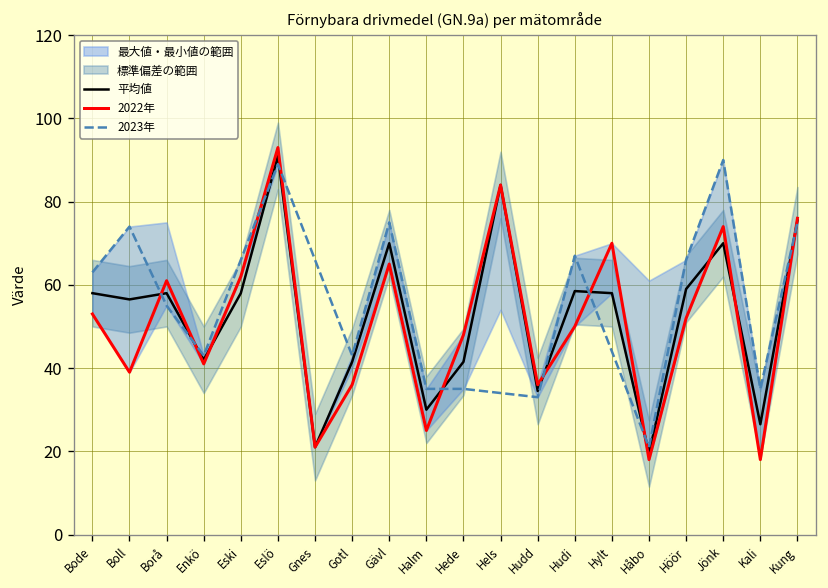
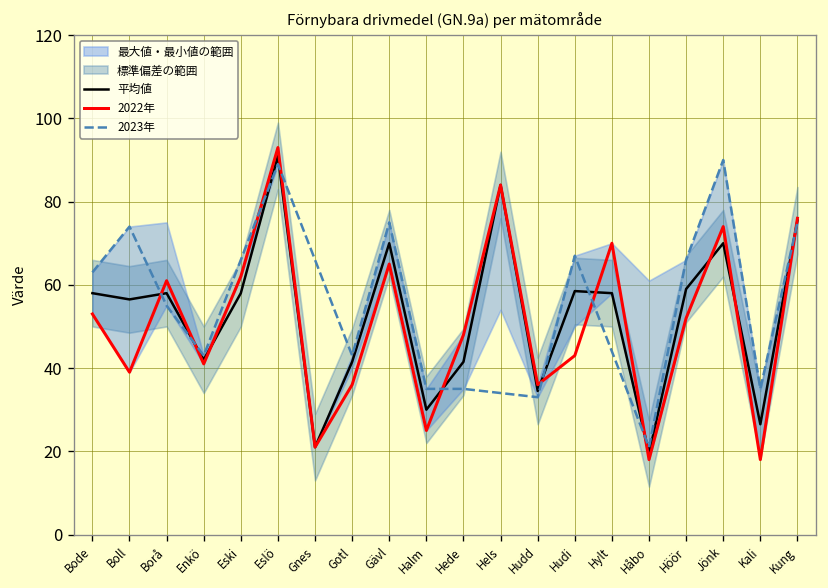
  {
    "平均値": {
      "Bode": 58,
      "Boll": 57,
      "Borå": 58,
      "Enkö": 42,
      "Eski": 58,
      "Eslö": 91,
      "Gotl": 42,
      "Gävl": 70,
      "Halm": 30,
      "Hede": 42,
      "Hudd": 35,
      "Hudi": 59,
      "Hylt": 58,
      "Håbo": 20,
      "Höör": 59,
      "Jönk": 70,
      "Kali": 27
    },
    "2022年": {
      "Bode": 53,
      "Boll": 39,
      "Borå": 61,
      "Enkö": 41,
      "Gotl": 36,
      "Gävl": 65,
      "Halm": 25,
-     "Hudi": 50,
+     "Hudi": 43,
      "Håbo": 18,
      "Höör": 52,
      "Jönk": 74,
      "Kali": 18
    }
  }
